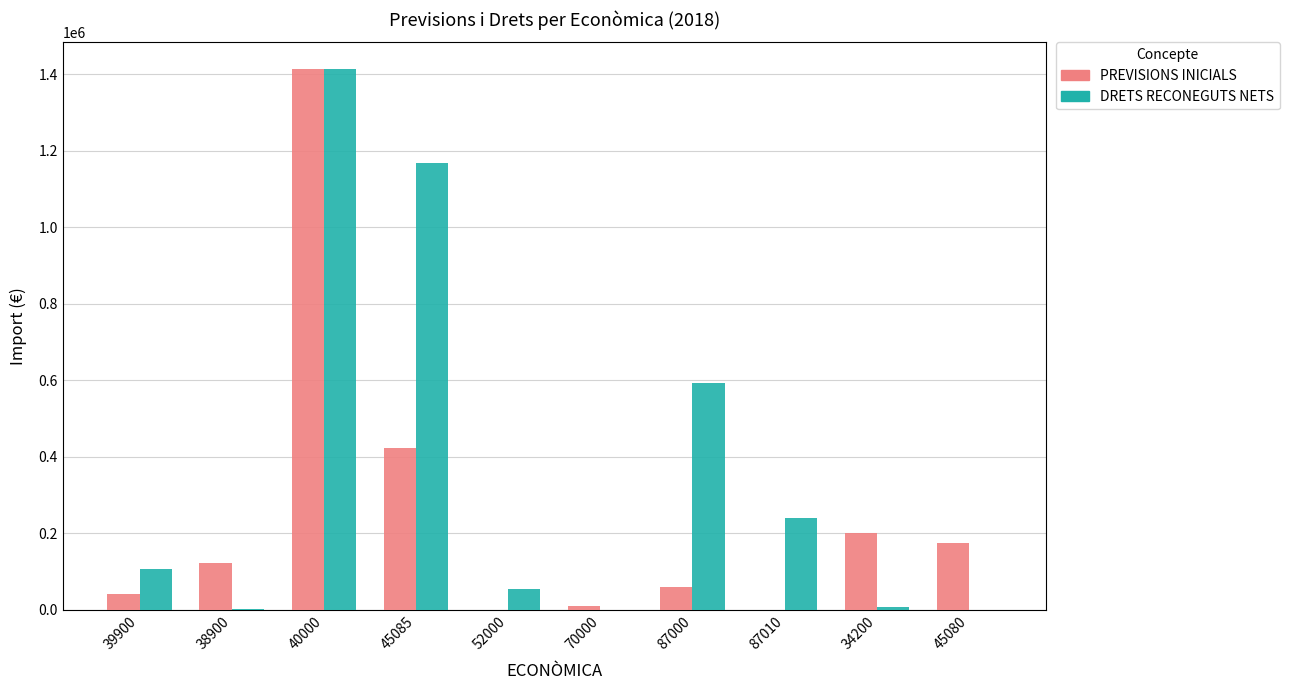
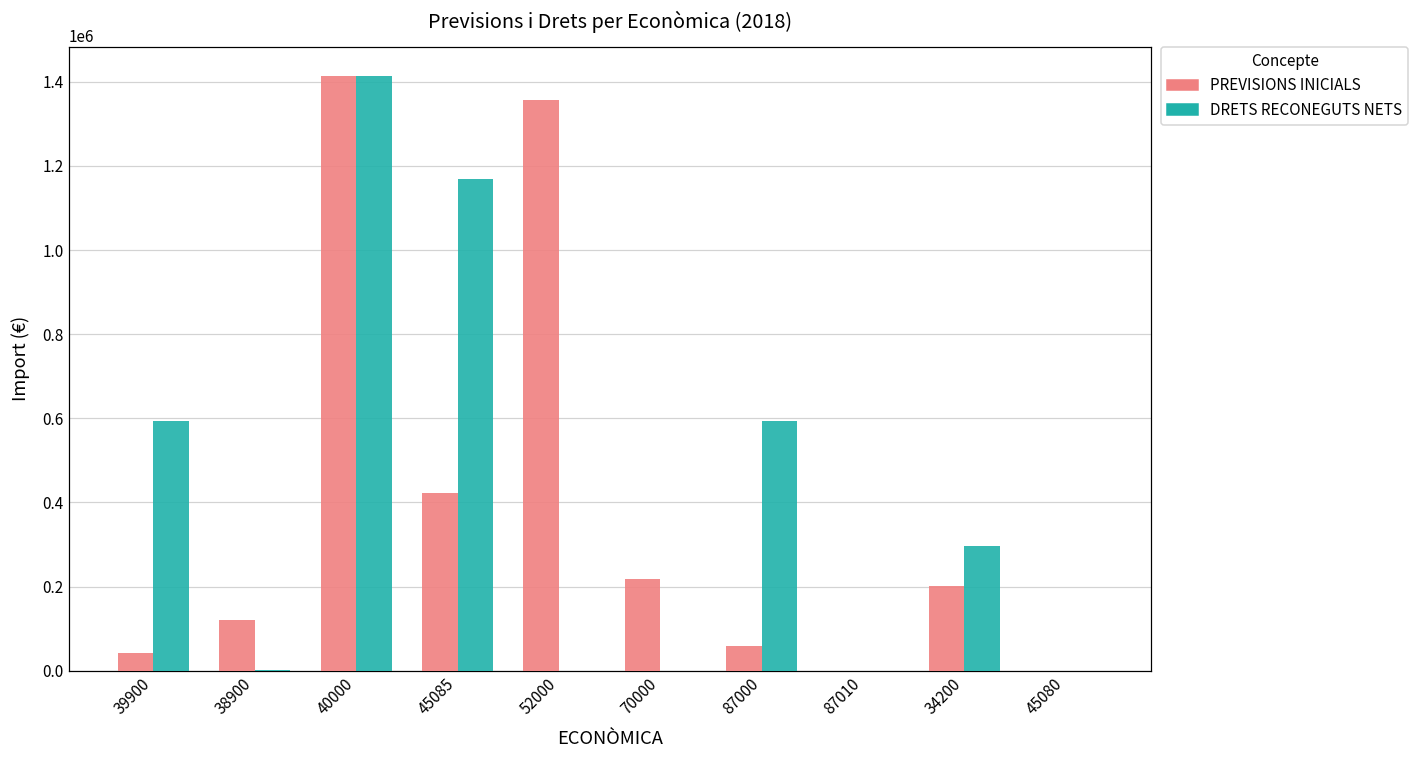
  {
    "PREVISIONS INICIALS": {
      "39900": 40000,
      "38900": 120000,
      "40000": 1410000,
      "45085": 420000,
-     "52000": 0,
-     "70000": 10000,
+     "52000": 1360000,
+     "70000": 220000,
      "87000": 60000,
      "87010": 0,
      "34200": 200000,
-     "45080": 170000
+     "45080": 0
    },
    "DRETS RECONEGUTS NETS": {
-     "39900": 110000,
+     "39900": 590000,
      "40000": 1410000,
      "45085": 1170000,
-     "52000": 60000,
+     "52000": 0,
      "70000": 0,
      "87000": 590000,
-     "87010": 240000,
-     "34200": 10000,
+     "87010": 0,
+     "34200": 300000,
      "45080": 0
    }
  }
